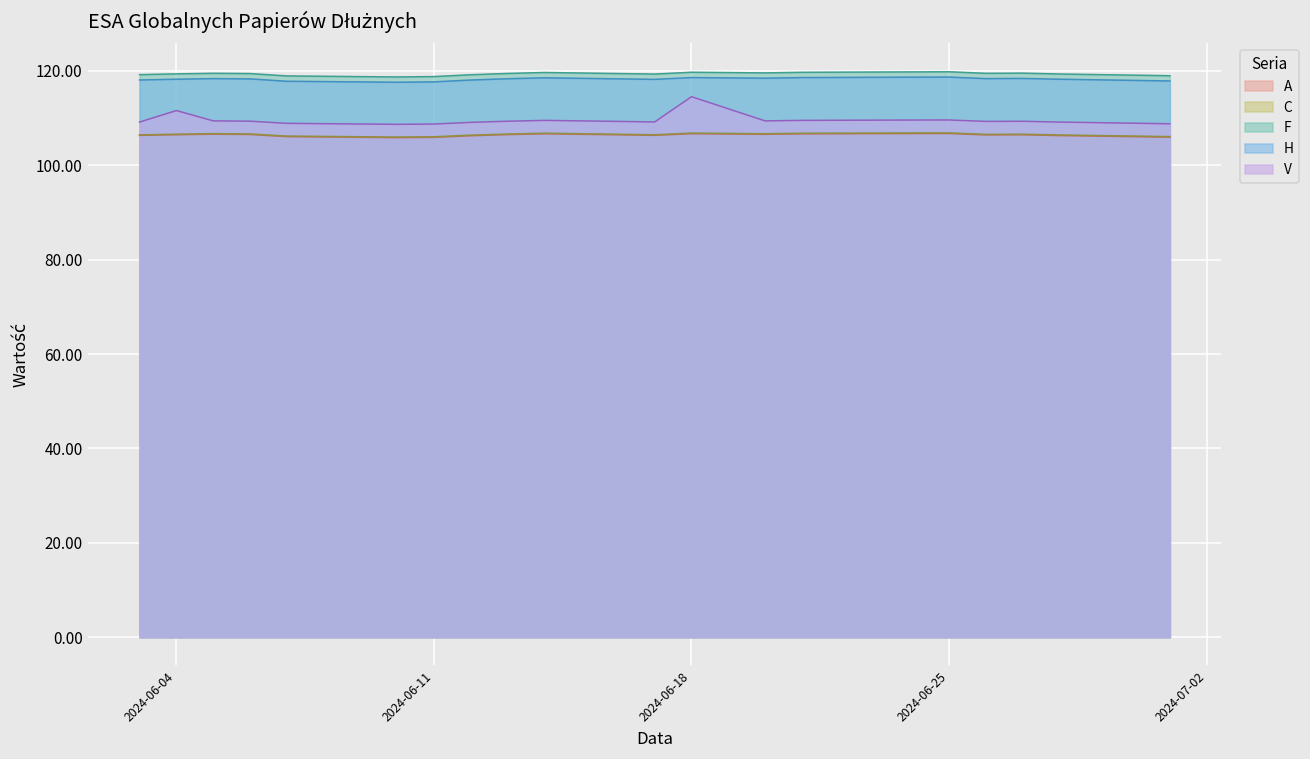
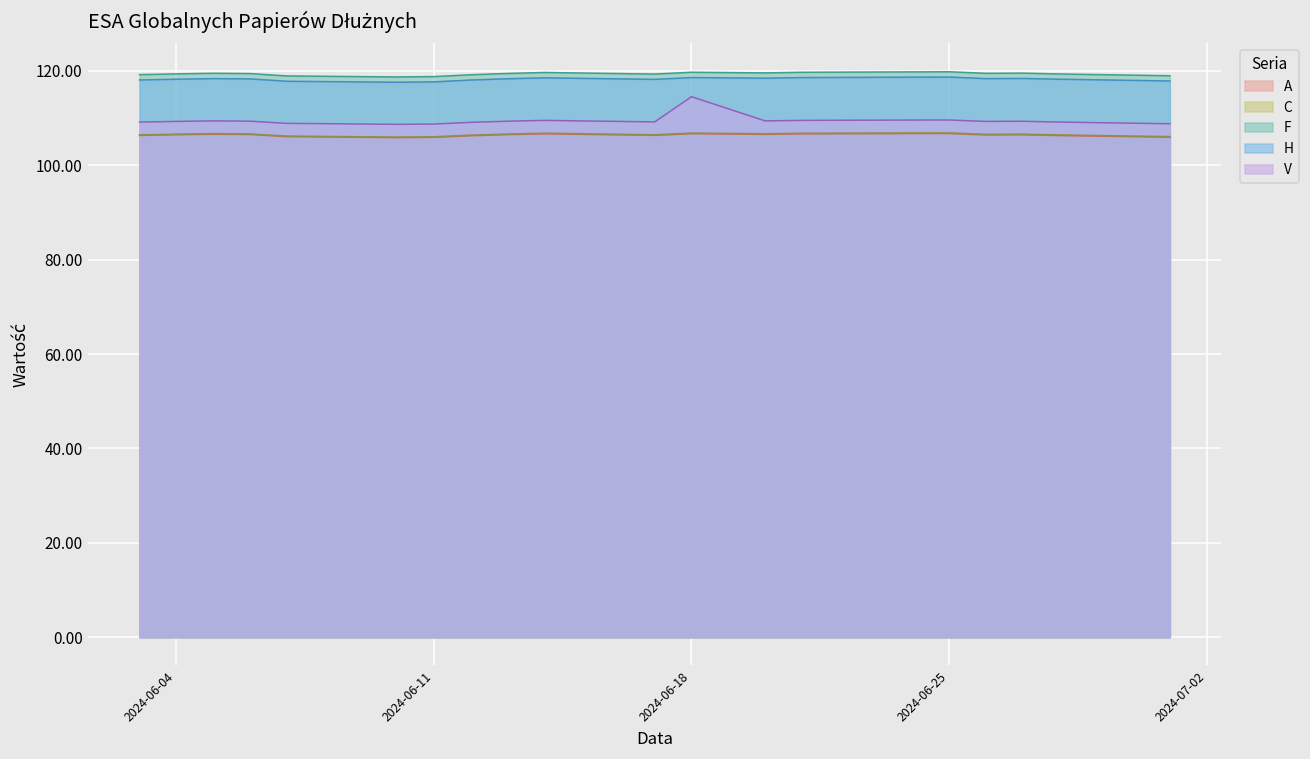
  {
    "V": {
-     "2024-06-04": 112,
+     "2024-06-04": 109,
      "2024-06-11": 109,
      "2024-06-18": 115,
      "2024-06-25": 110
    }
  }
